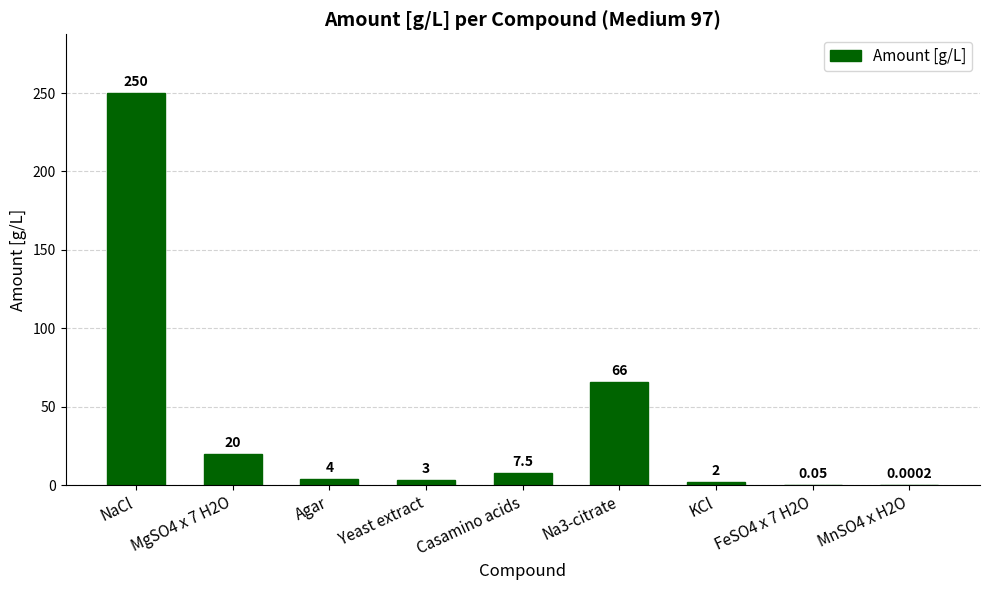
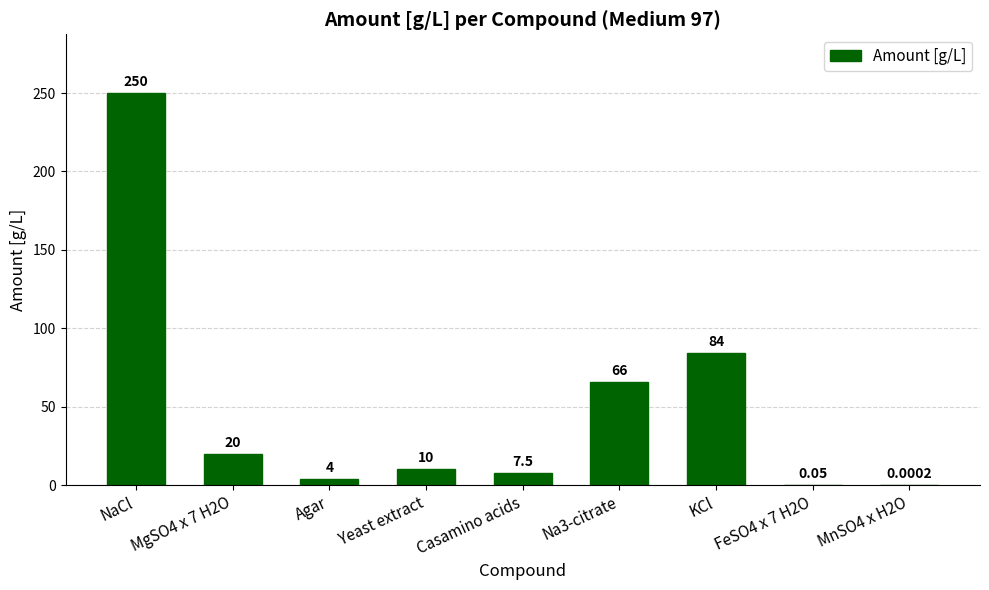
  {
    "NaCl": 250,
    "MgSO4 x 7 H2O": 20,
    "Agar": 4,
-   "Yeast extract": 3,
+   "Yeast extract": 10,
    "Casamino acids": 7.5,
    "Na3-citrate": 66,
-   "KCl": 2,
+   "KCl": 84,
    "FeSO4 x 7 H2O": 0.05,
    "MnSO4 x H2O": 0.0002
  }
